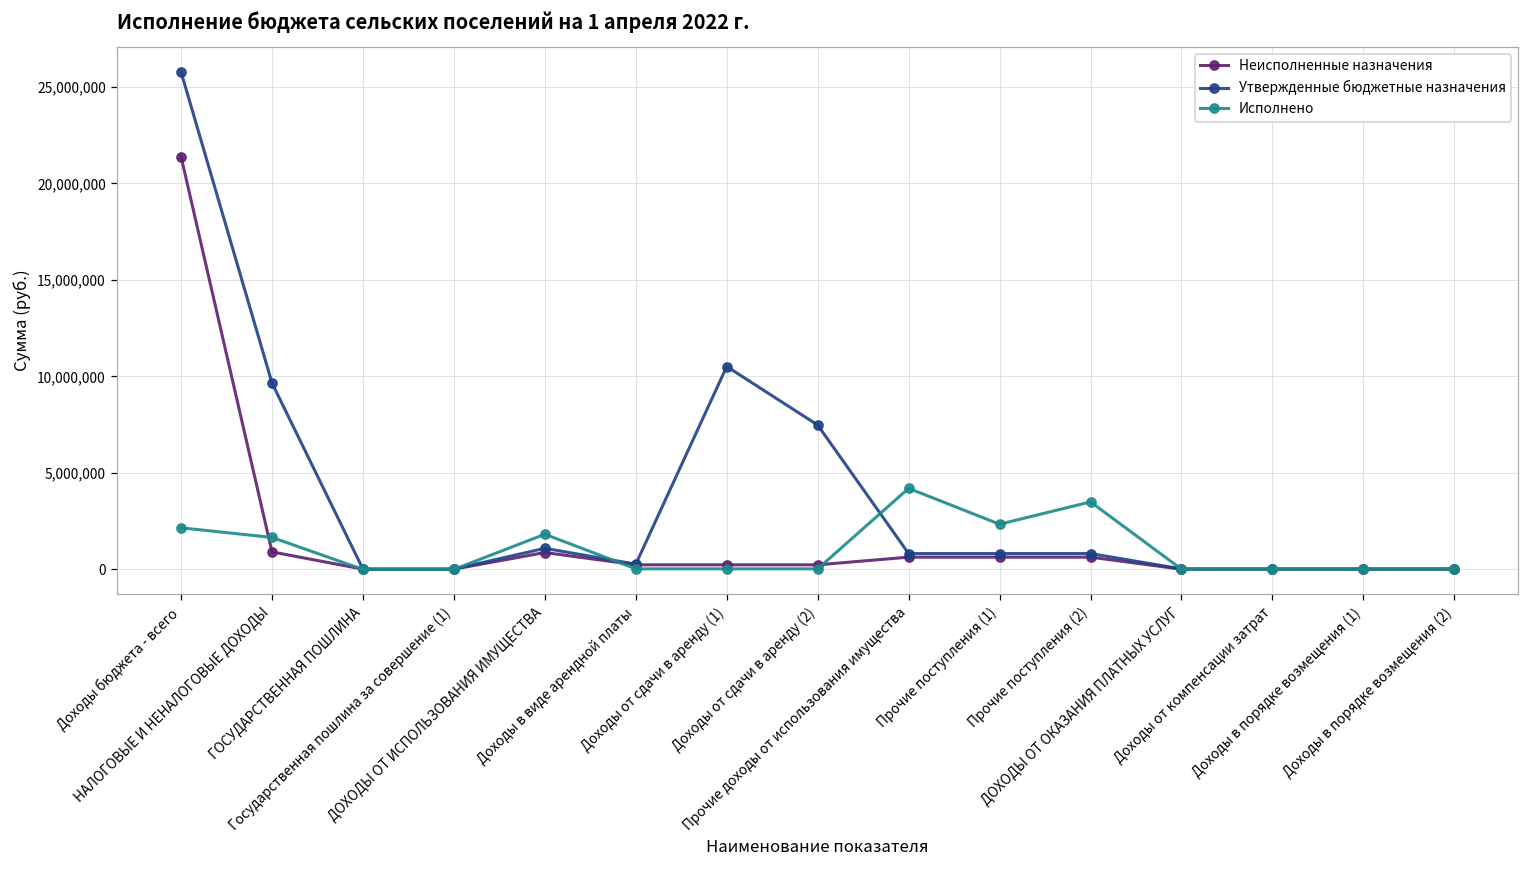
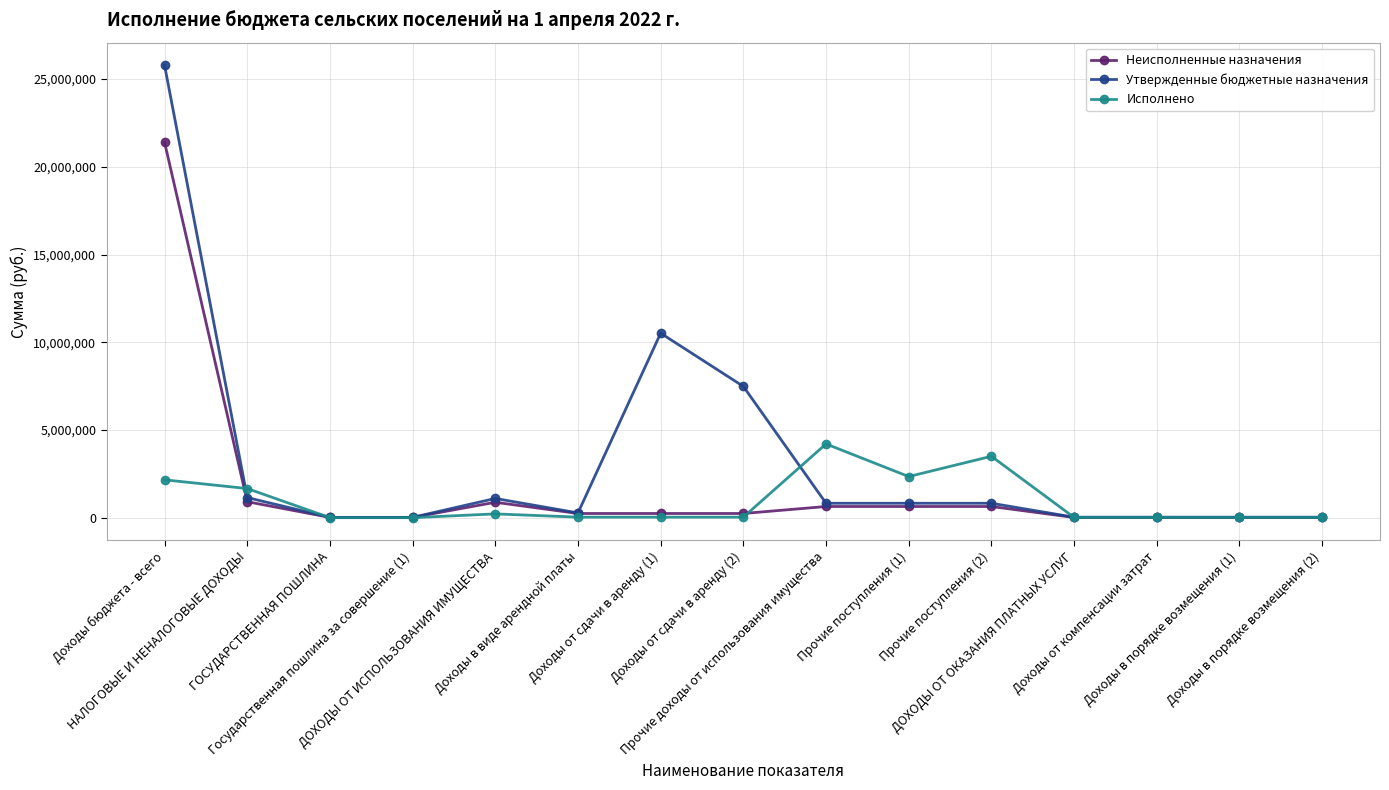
  {
    "Неисполненные назначения": {
      "Доходы бюджета - всего": "21,400,000",
      "НАЛОГОВЫЕ И НЕНАЛОГОВЫЕ ДОХОДЫ": "900,000",
      "ДОХОДЫ ОТ ИСПОЛЬЗОВАНИЯ ИМУЩЕСТВА": "900,000",
      "Доходы от сдачи в аренду (1)": "200,000",
      "Доходы от сдачи в аренду (2)": "200,000",
      "Прочие доходы от использования имущества": "600,000",
      "Прочие поступления (1)": "600,000",
      "Прочие поступления (2)": "600,000"
    },
    "Утвержденные бюджетные назначения": {
      "Доходы бюджета - всего": "25,800,000",
-     "НАЛОГОВЫЕ И НЕНАЛОГОВЫЕ ДОХОДЫ": "9,700,000",
+     "НАЛОГОВЫЕ И НЕНАЛОГОВЫЕ ДОХОДЫ": "1,100,000",
      "ДОХОДЫ ОТ ИСПОЛЬЗОВАНИЯ ИМУЩЕСТВА": "1,100,000",
      "Доходы от сдачи в аренду (1)": "10,500,000",
      "Доходы от сдачи в аренду (2)": "7,500,000",
      "Прочие доходы от использования имущества": "800,000",
      "Прочие поступления (1)": "800,000",
      "Прочие поступления (2)": "800,000"
    },
    "Исполнено": {
      "Доходы бюджета - всего": "2,200,000",
      "НАЛОГОВЫЕ И НЕНАЛОГОВЫЕ ДОХОДЫ": "1,700,000",
-     "ДОХОДЫ ОТ ИСПОЛЬЗОВАНИЯ ИМУЩЕСТВА": "1,800,000",
+     "ДОХОДЫ ОТ ИСПОЛЬЗОВАНИЯ ИМУЩЕСТВА": "200,000",
      "Доходы в виде арендной платы": "0",
      "Доходы от сдачи в аренду (1)": "0",
      "Доходы от сдачи в аренду (2)": "0",
      "Прочие доходы от использования имущества": "4,200,000",
      "Прочие поступления (1)": "2,300,000",
      "Прочие поступления (2)": "3,500,000"
    }
  }
